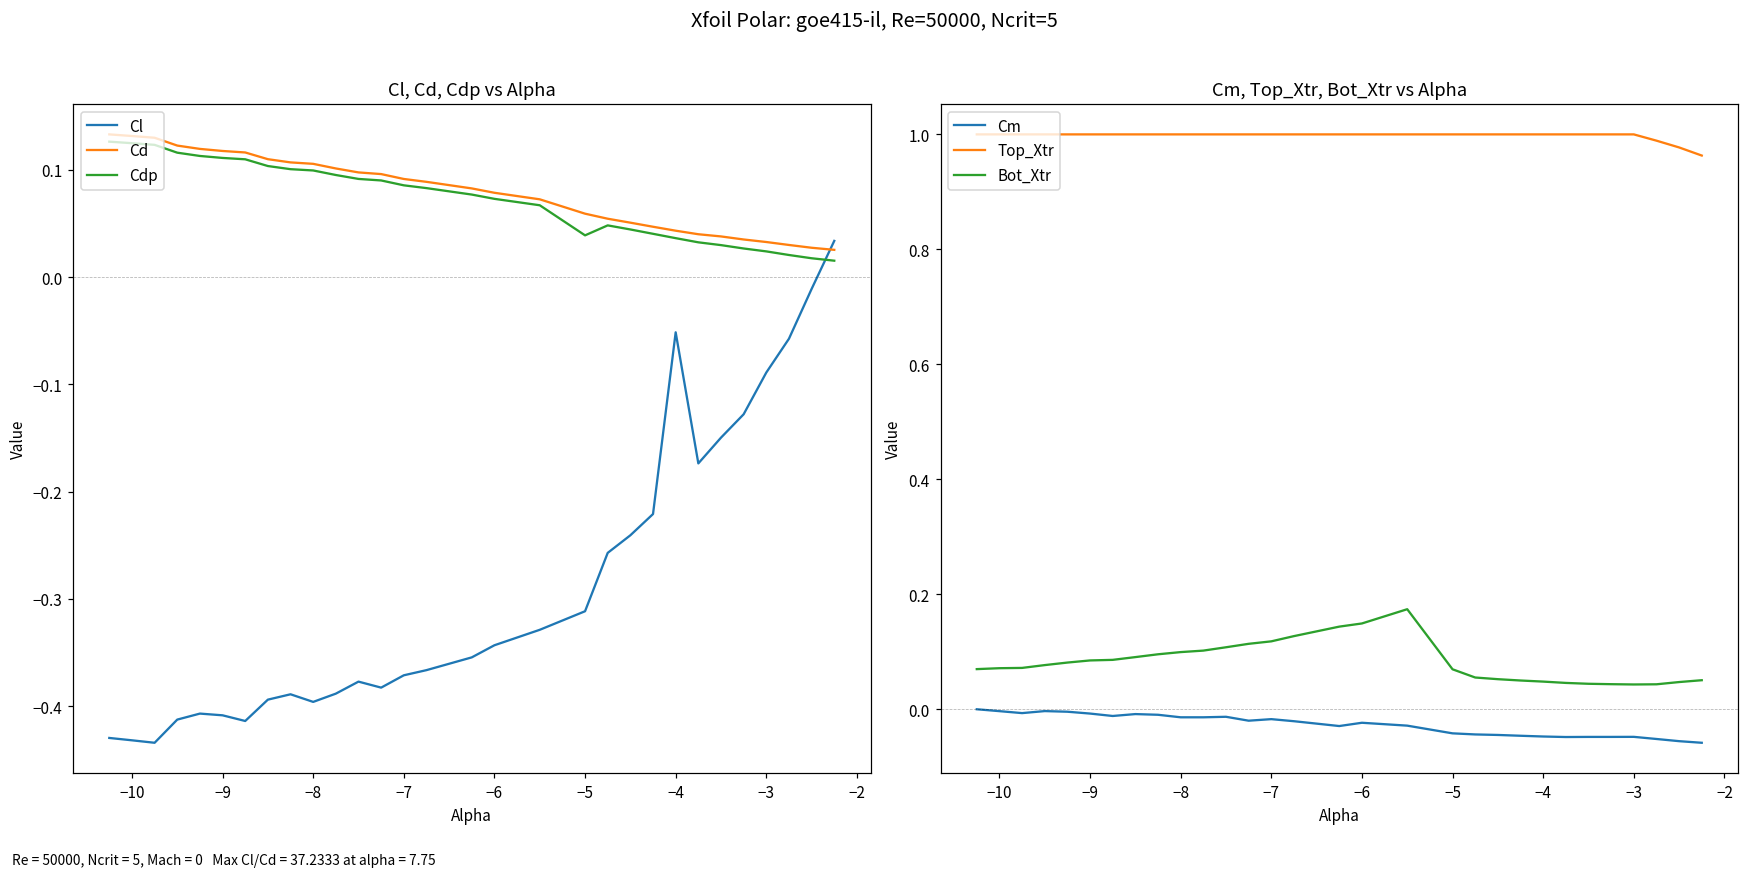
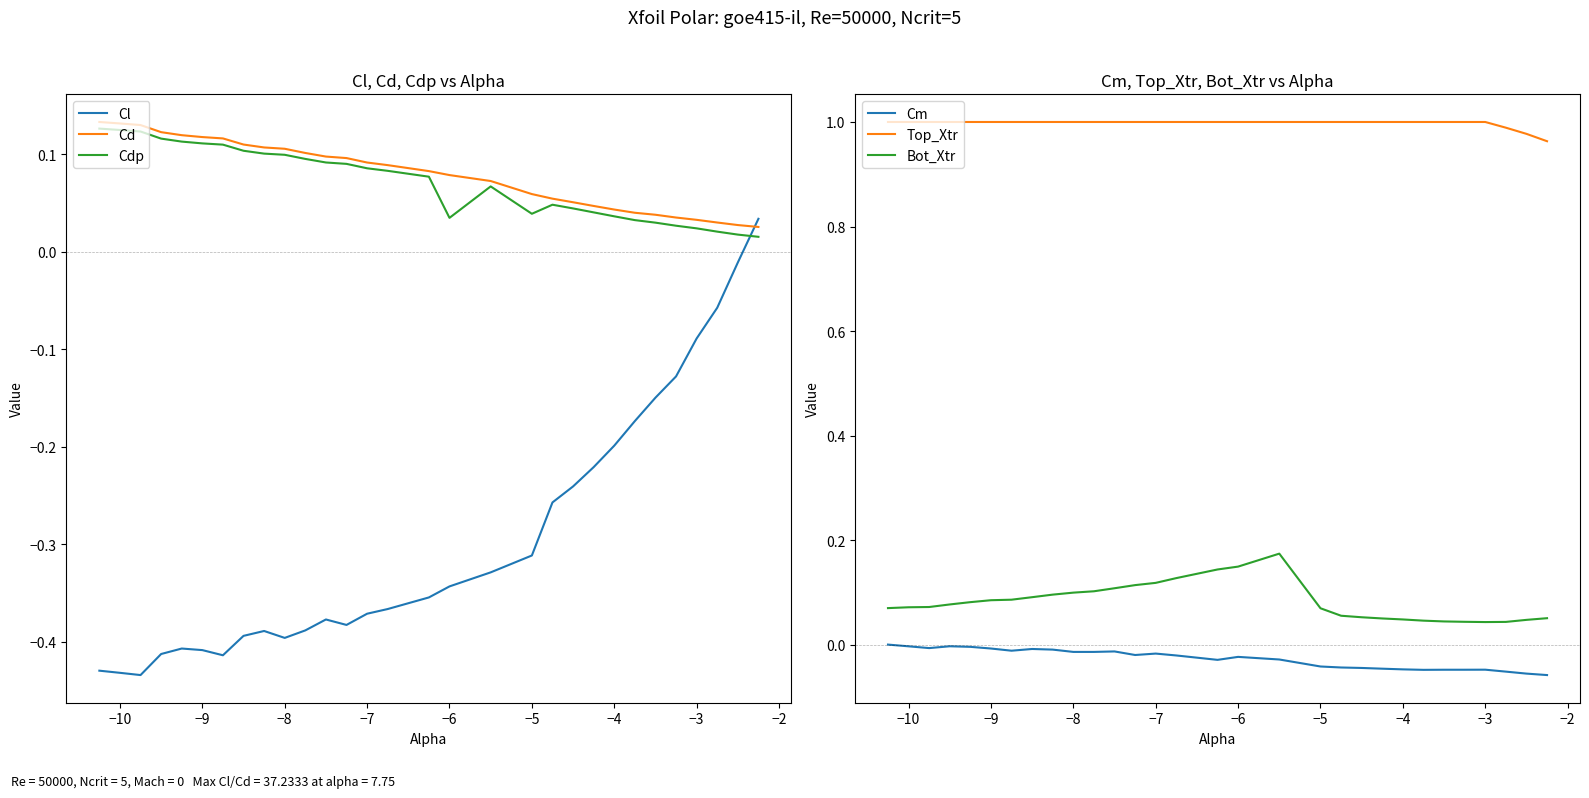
  {
    "Cl, Cd, Cdp vs Alpha": {
      "Cl": {
        "−10": -0.43,
        "−9": -0.41,
        "−8": -0.40,
        "−7": -0.37,
        "−6": -0.34,
        "−5": -0.31,
-       "−4": -0.05,
+       "−4": -0.20,
        "−3": -0.09
      },
      "Cd": {
        "−9": 0.12,
        "−8": 0.11,
        "−7": 0.09,
        "−6": 0.08,
        "−5": 0.06,
        "−4": 0.04,
        "−3": 0.03
      },
      "Cdp": {
        "−9": 0.11,
        "−8": 0.10,
        "−7": 0.09,
-       "−6": 0.07,
+       "−6": 0.03,
        "−5": 0.04,
        "−4": 0.04,
        "−3": 0.02
      }
    },
    "Cm, Top_Xtr, Bot_Xtr vs Alpha": {
      "Cm": {
        "−10": 0.00,
        "−9": -0.01,
        "−8": -0.01,
        "−7": -0.02,
        "−6": -0.02,
        "−5": -0.04,
        "−4": -0.05,
        "−3": -0.05
      },
      "Top_Xtr": {
        "−9": 1.00,
        "−8": 1.00,
        "−7": 1.00,
        "−6": 1.00,
        "−5": 1.00,
        "−4": 1.00,
        "−3": 1.00
      },
      "Bot_Xtr": {
        "−10": 0.07,
        "−9": 0.09,
        "−8": 0.10,
        "−7": 0.12,
        "−6": 0.15,
        "−5": 0.07,
        "−4": 0.05,
        "−3": 0.04
      }
    }
  }
